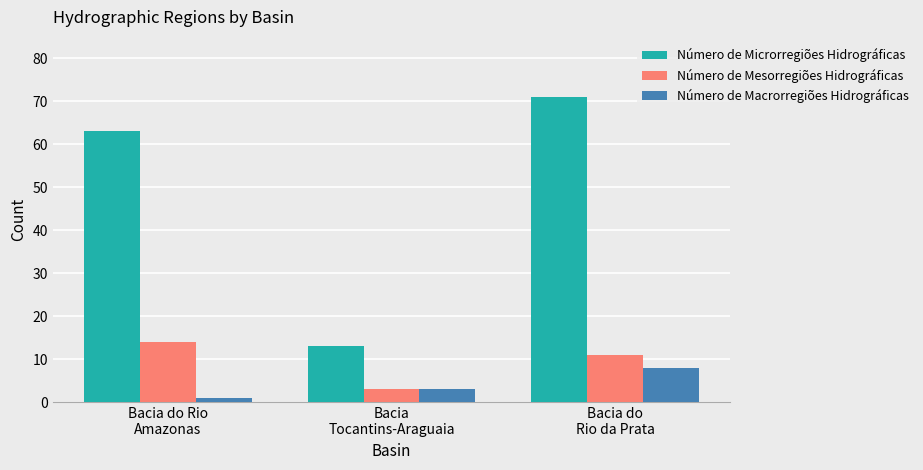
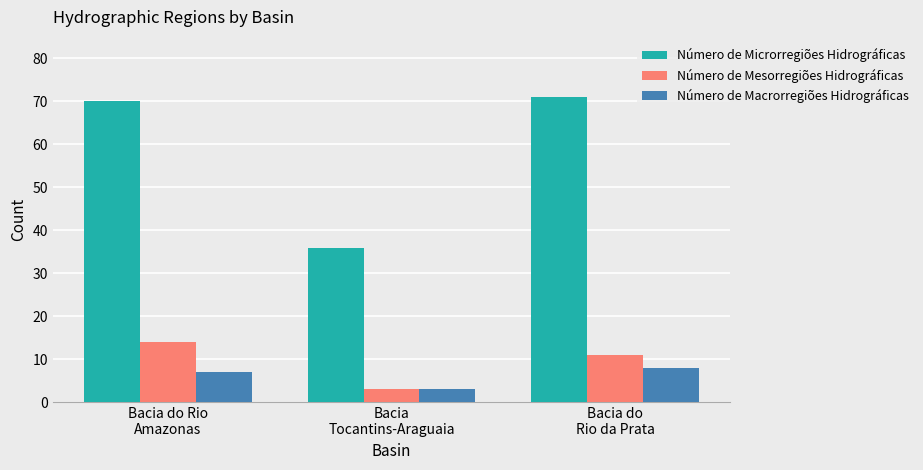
  {
    "Número de Microrregiões Hidrográficas": {
-     "Bacia do Rio Amazonas": 63,
-     "Bacia Tocantins-Araguaia": 13,
+     "Bacia do Rio Amazonas": 70,
+     "Bacia Tocantins-Araguaia": 36,
      "Bacia do Rio da Prata": 71
    },
    "Número de Mesorregiões Hidrográficas": {
      "Bacia do Rio Amazonas": 14,
      "Bacia Tocantins-Araguaia": 3,
      "Bacia do Rio da Prata": 11
    },
    "Número de Macrorregiões Hidrográficas": {
-     "Bacia do Rio Amazonas": 1,
+     "Bacia do Rio Amazonas": 7,
      "Bacia Tocantins-Araguaia": 3,
      "Bacia do Rio da Prata": 8
    }
  }
